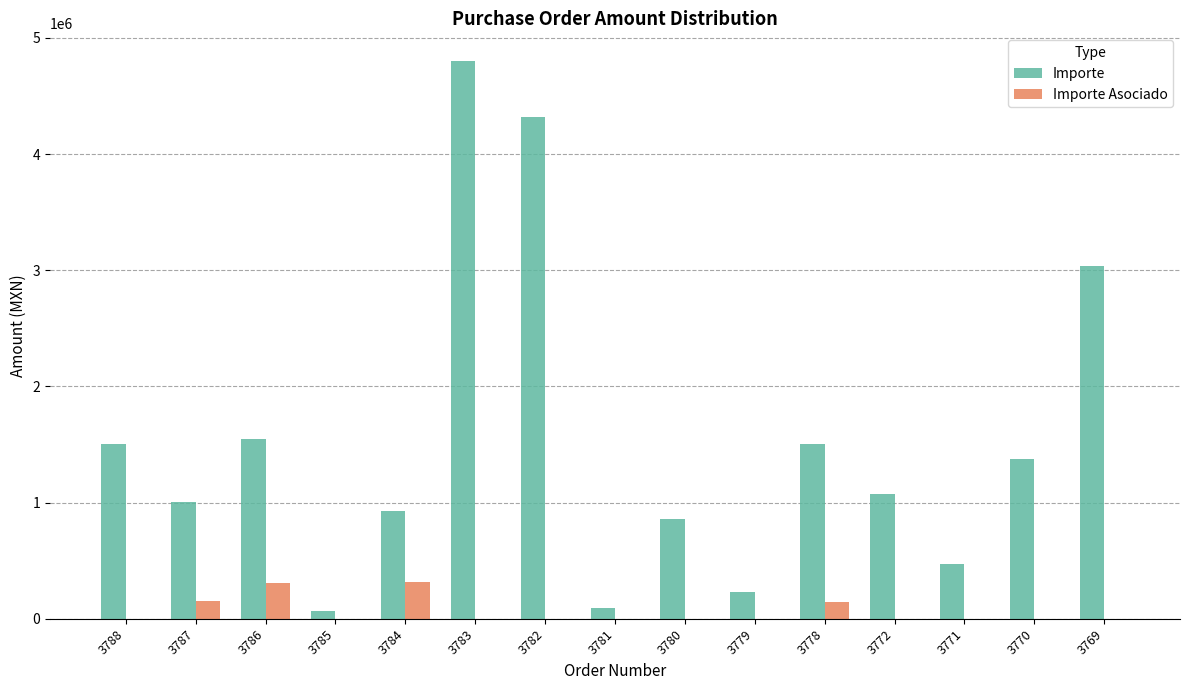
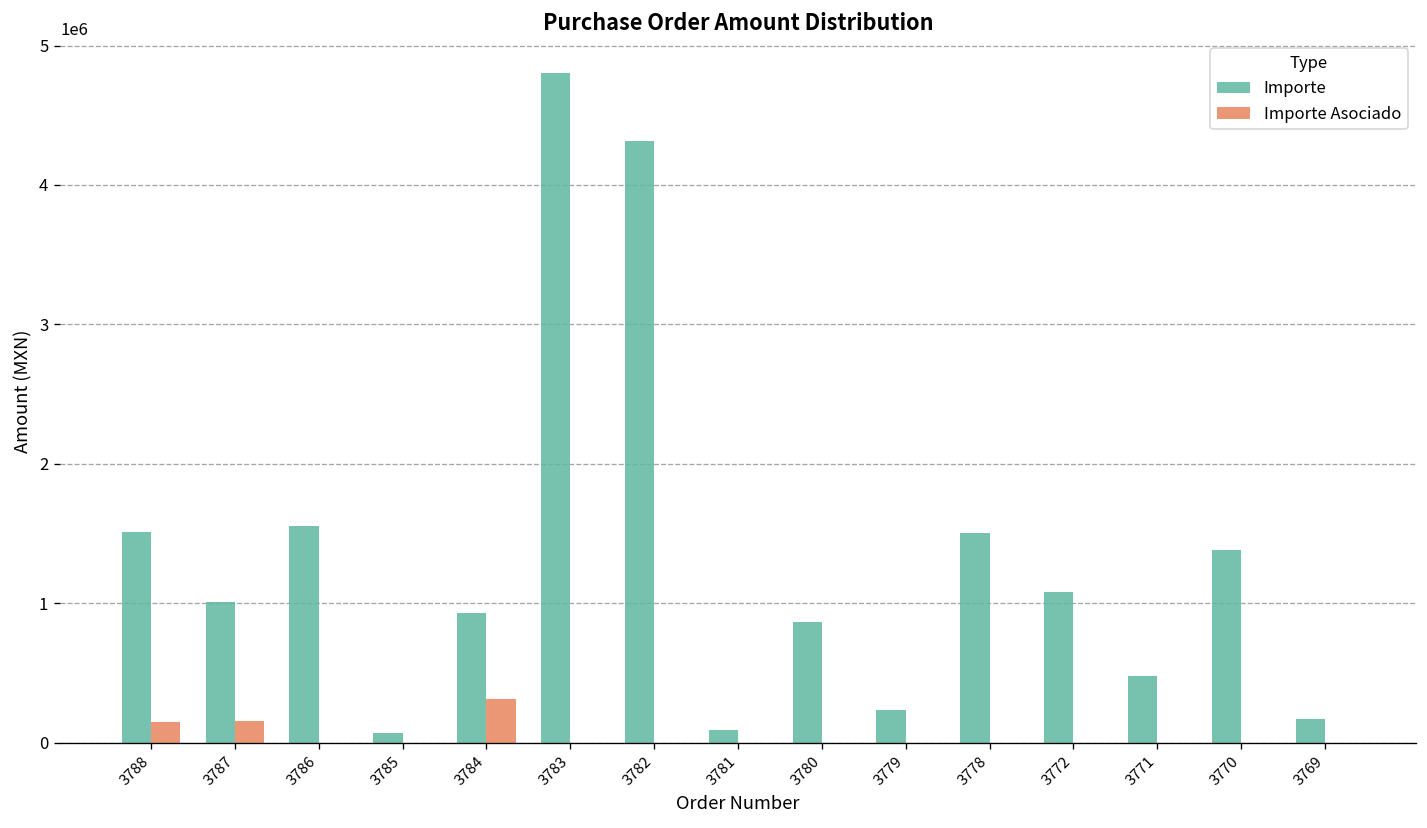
  {
    "Importe": {
      "3788": 1510000,
      "3787": 1010000,
      "3786": 1550000,
      "3785": 70000,
      "3784": 930000,
      "3783": 4800000,
      "3782": 4320000,
      "3781": 90000,
      "3780": 860000,
      "3779": 230000,
      "3778": 1500000,
      "3772": 1080000,
      "3771": 470000,
      "3770": 1380000,
-     "3769": 3040000
+     "3769": 170000
    },
    "Importe Asociado": {
-     "3788": 0,
+     "3788": 150000,
      "3787": 160000,
-     "3786": 310000,
+     "3786": 0,
      "3785": 0,
      "3784": 310000,
      "3783": 0,
      "3782": 0,
      "3781": 0,
      "3780": 0,
      "3779": 0,
-     "3778": 140000,
+     "3778": 0,
      "3772": 0,
      "3771": 0,
      "3770": 0,
      "3769": 0
    }
  }
